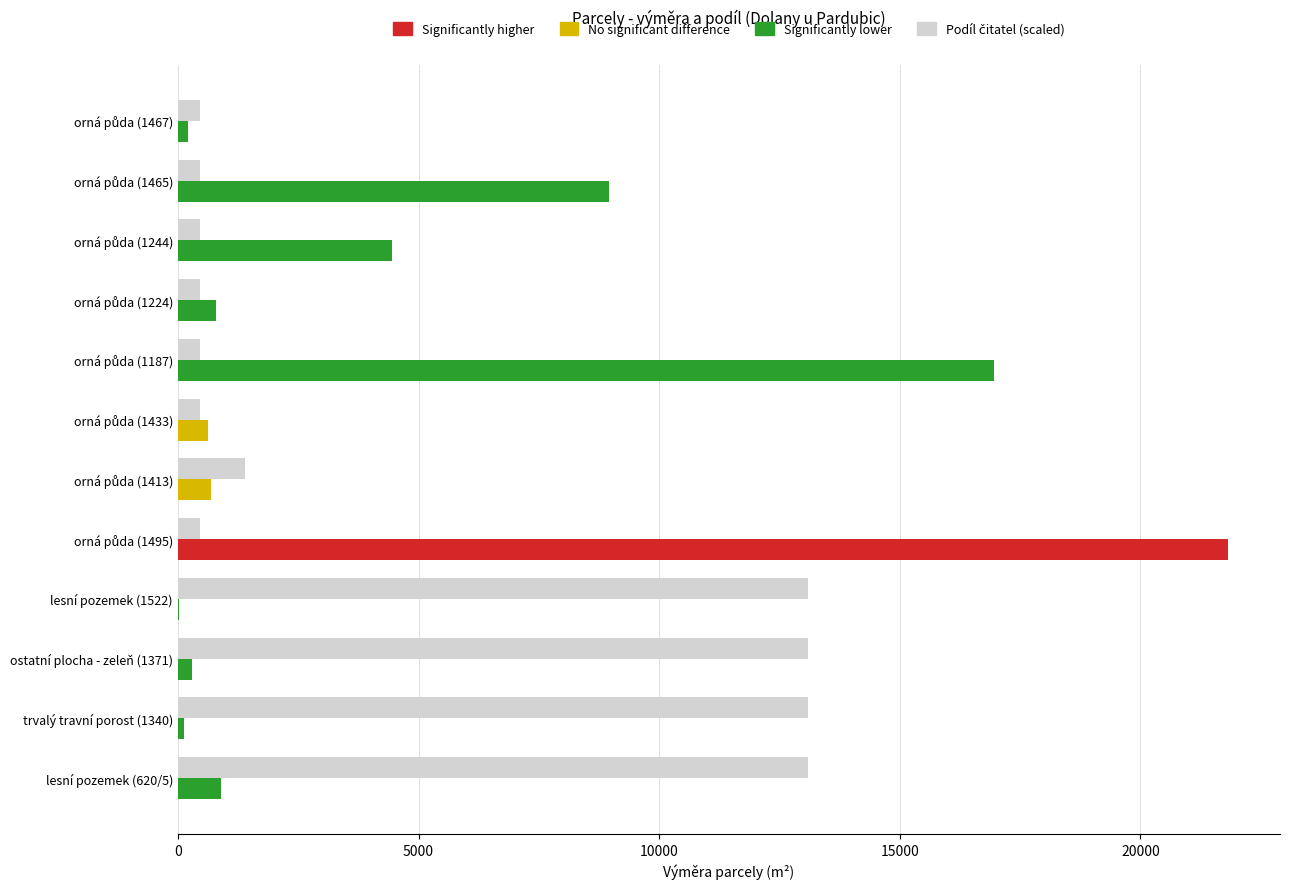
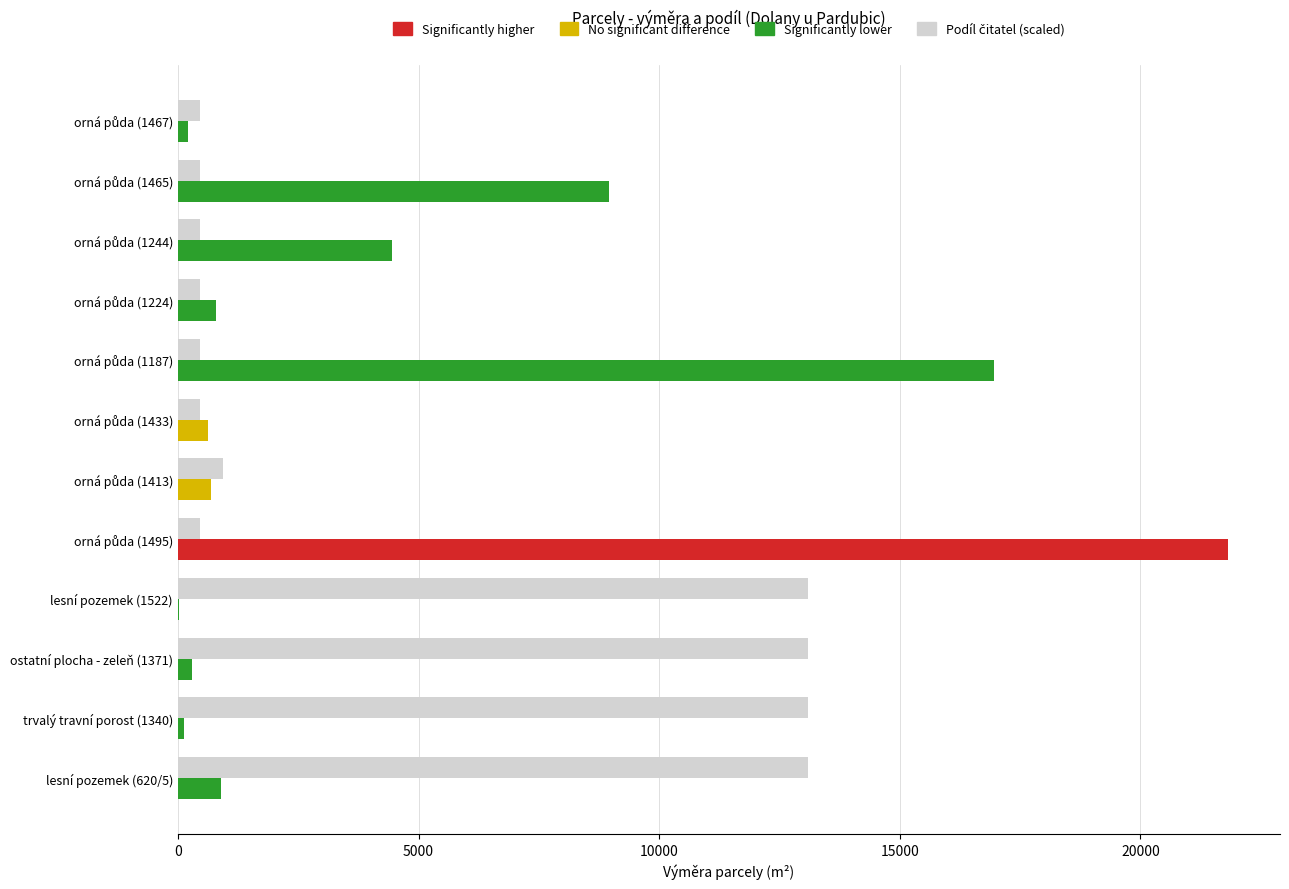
  {
    "Podíl čitatel (scaled)": {
      "orná půda (1467)": 500,
      "orná půda (1465)": 500,
      "orná půda (1244)": 500,
      "orná půda (1224)": 500,
      "orná půda (1187)": 500,
      "orná půda (1433)": 500,
-     "orná půda (1413)": 1400,
+     "orná půda (1413)": 900,
      "orná půda (1495)": 500,
      "lesní pozemek (1522)": 13100,
      "ostatní plocha - zeleň (1371)": 13100,
      "trvalý travní porost (1340)": 13100,
      "lesní pozemek (620/5)": 13100
    }
  }
